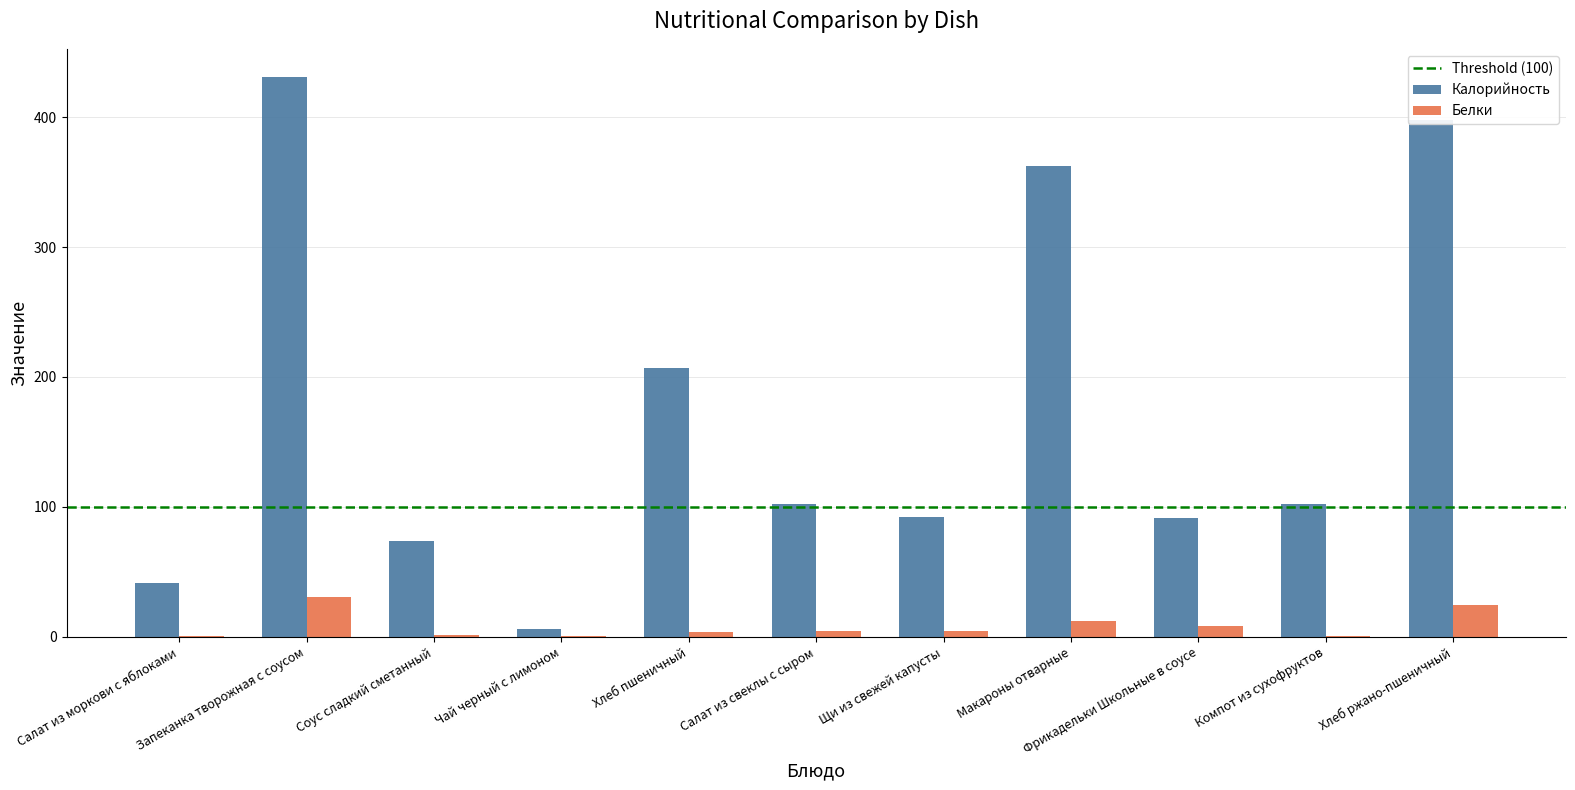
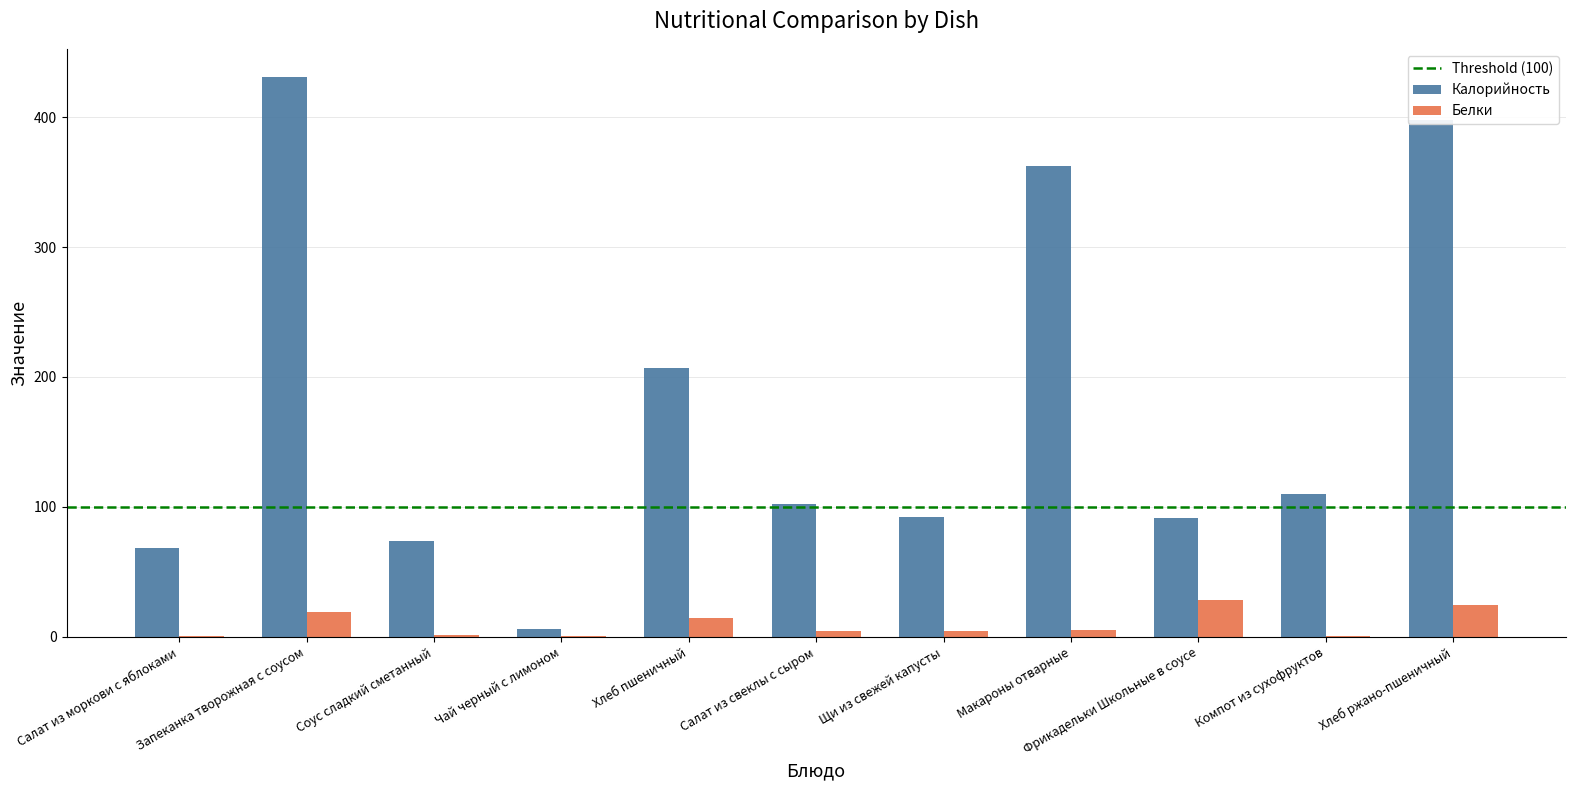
  {
    "Калорийность": {
-     "Салат из моркови с яблоками": 41,
+     "Салат из моркови с яблоками": 69,
      "Запеканка творожная с соусом": 431,
      "Соус сладкий сметанный": 74,
      "Чай черный с лимоном": 6,
      "Хлеб пшеничный": 207,
      "Салат из свеклы с сыром": 103,
      "Щи из свежей капусты": 93,
      "Макароны отварные": 362,
      "Фрикадельки Школьные в соусе": 92,
-     "Компот из сухофруктов": 102
+     "Компот из сухофруктов": 110
    },
    "Белки": {
-     "Запеканка творожная с соусом": 31,
-     "Хлеб пшеничный": 4,
+     "Запеканка творожная с соусом": 19,
+     "Хлеб пшеничный": 14,
      "Салат из свеклы с сыром": 4,
      "Щи из свежей капусты": 4,
-     "Макароны отварные": 12,
-     "Фрикадельки Школьные в соусе": 9,
+     "Макароны отварные": 5,
+     "Фрикадельки Школьные в соусе": 28,
      "Хлеб ржано-пшеничный": 25
    }
  }
